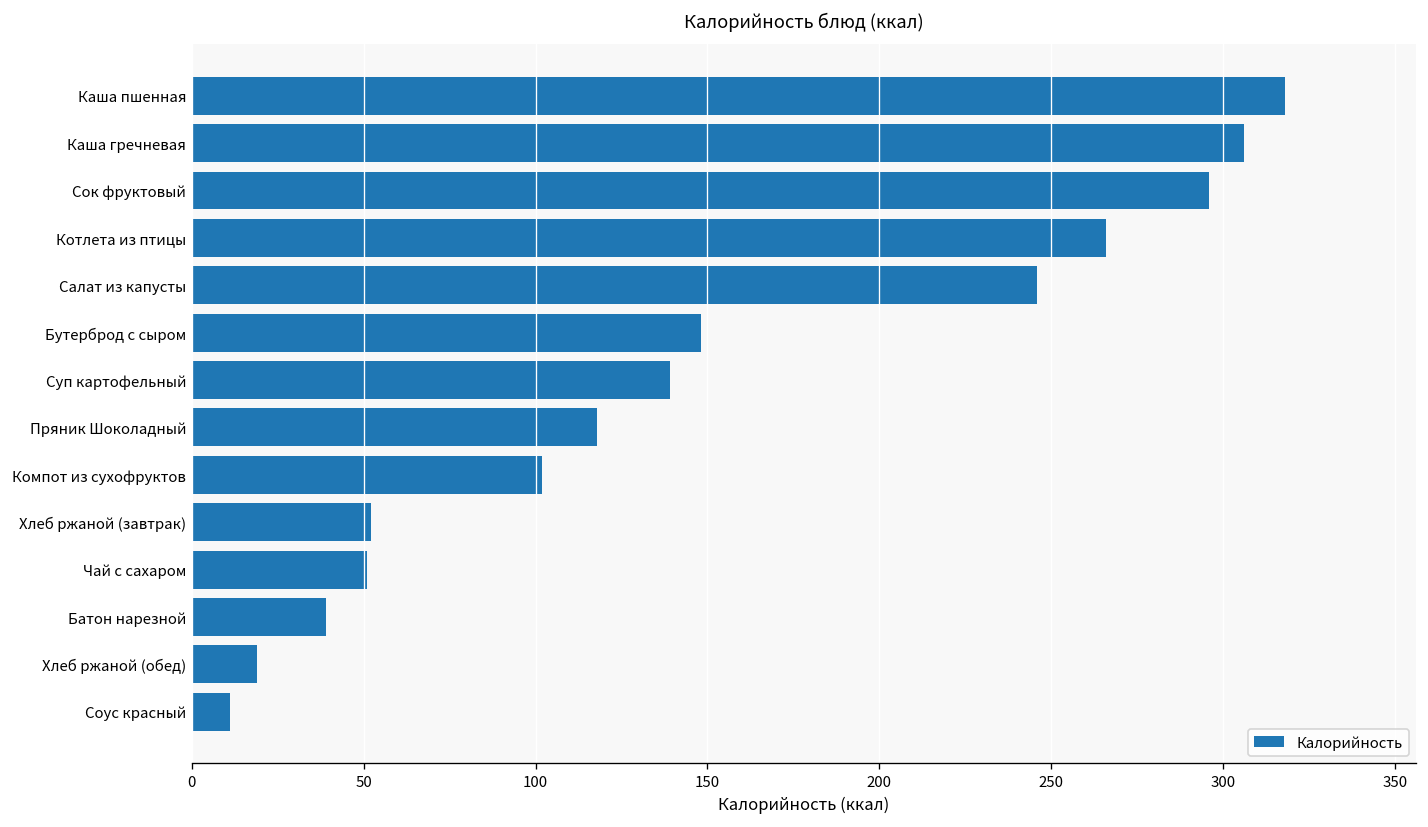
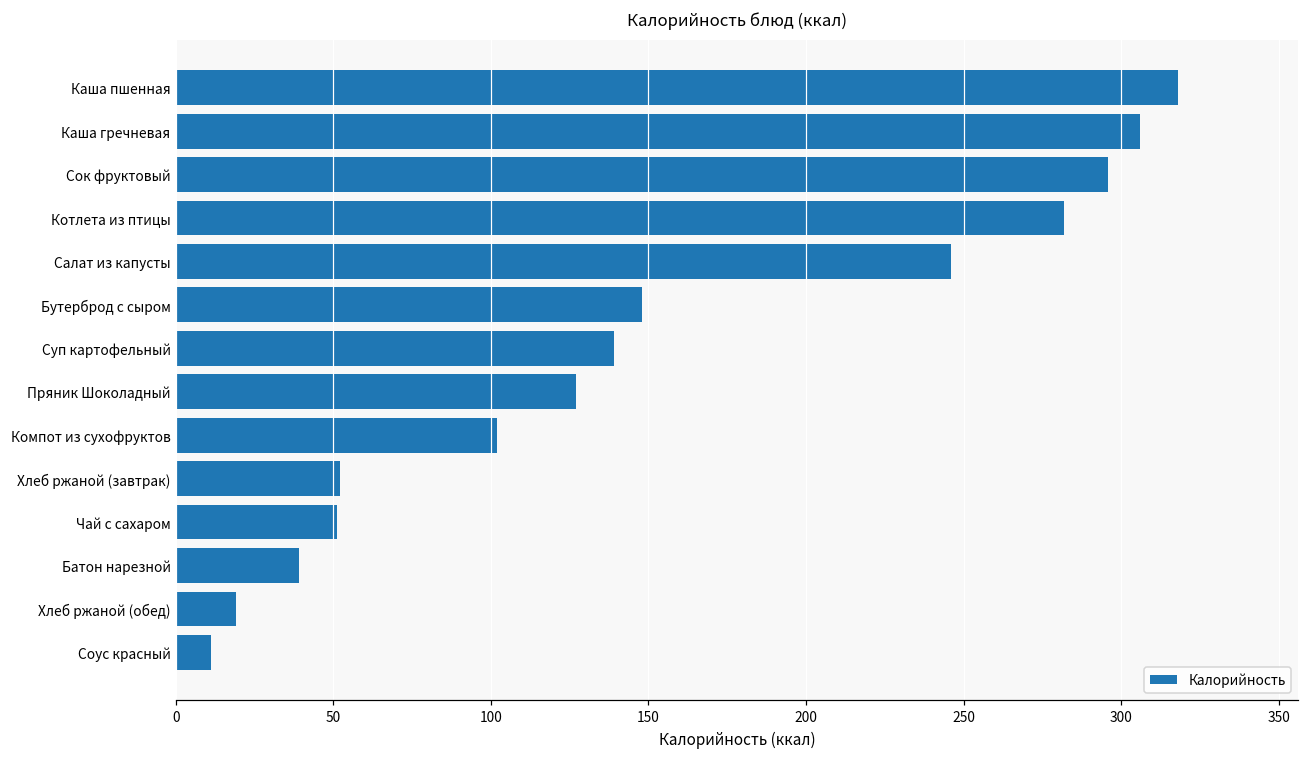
  {
    "Каша пшенная": 318,
    "Каша гречневая": 306,
    "Сок фруктовый": 296,
-   "Котлета из птицы": 266,
+   "Котлета из птицы": 282,
    "Салат из капусты": 246,
    "Бутерброд с сыром": 148,
    "Суп картофельный": 139,
-   "Пряник Шоколадный": 118,
+   "Пряник Шоколадный": 127,
    "Компот из сухофруктов": 102,
    "Хлеб ржаной (завтрак)": 52,
    "Чай с сахаром": 51,
    "Батон нарезной": 39,
    "Хлеб ржаной (обед)": 19,
    "Соус красный": 11
  }
